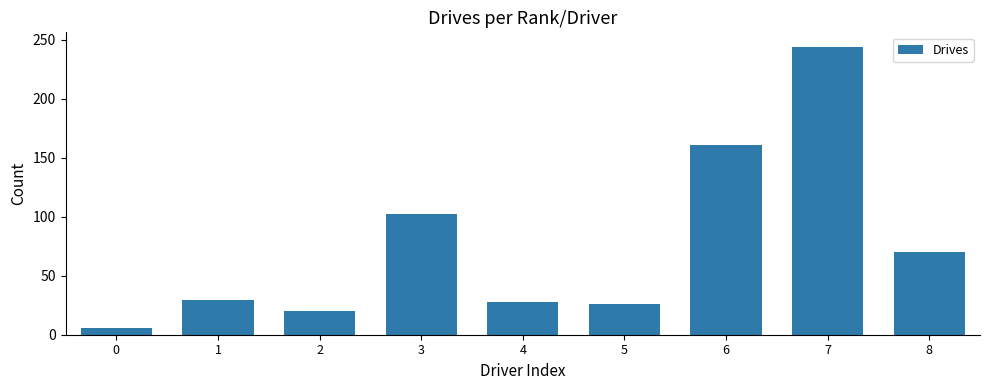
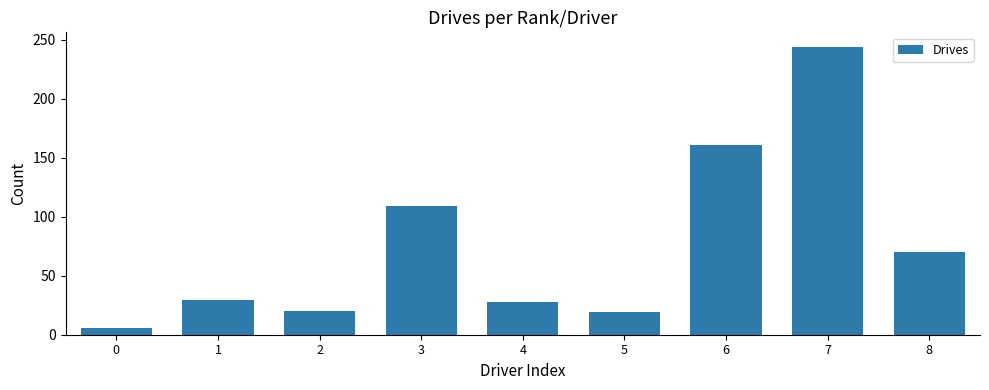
  {
    "0": 6,
    "1": 29,
    "2": 20,
-   "3": 102,
+   "3": 109,
    "4": 28,
-   "5": 26,
+   "5": 19,
    "6": 161,
    "7": 244,
    "8": 70
  }
